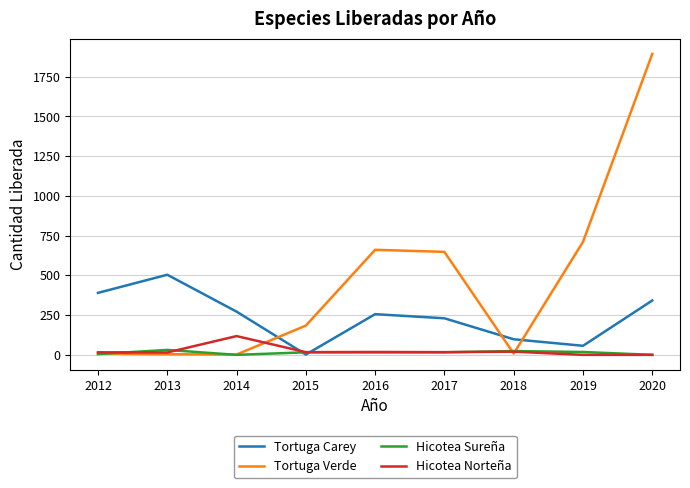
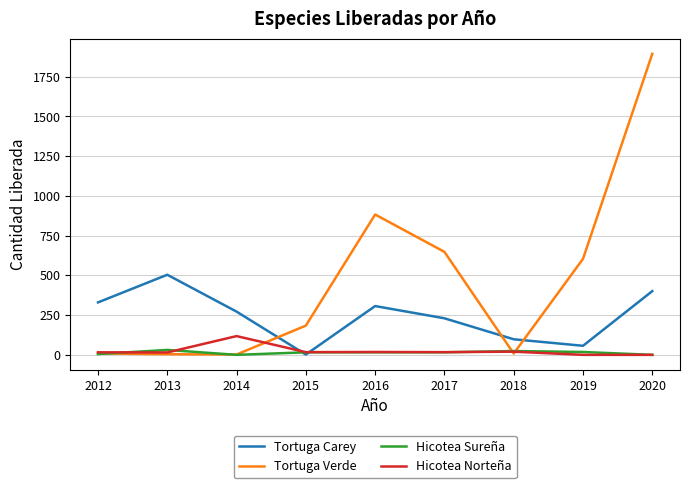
  {
    "Tortuga Carey": {
-     "2012": 390,
+     "2012": 330,
      "2013": 500,
      "2014": 270,
-     "2016": 260,
+     "2016": 310,
      "2017": 230,
      "2018": 100,
      "2019": 60,
-     "2020": 340
+     "2020": 400
    },
    "Tortuga Verde": {
      "2015": 180,
-     "2016": 660,
+     "2016": 880,
      "2017": 650,
-     "2019": 710,
+     "2019": 600,
      "2020": 1890
    },
    "Hicotea Sureña": {
      "2013": 30,
      "2019": 20
    },
    "Hicotea Norteña": {
      "2014": 120,
      "2019": 0
    }
  }
